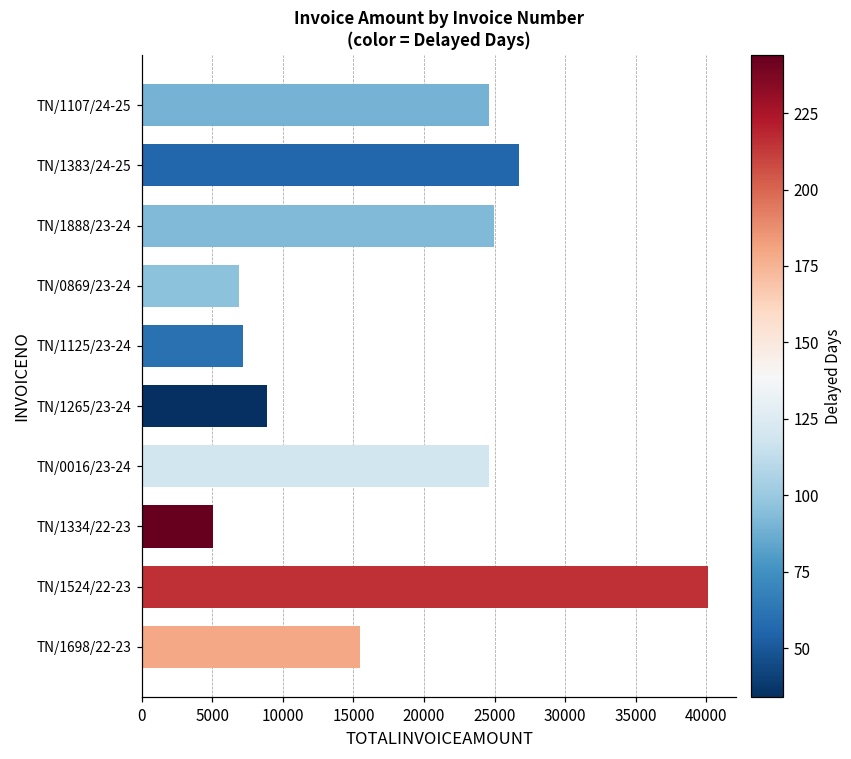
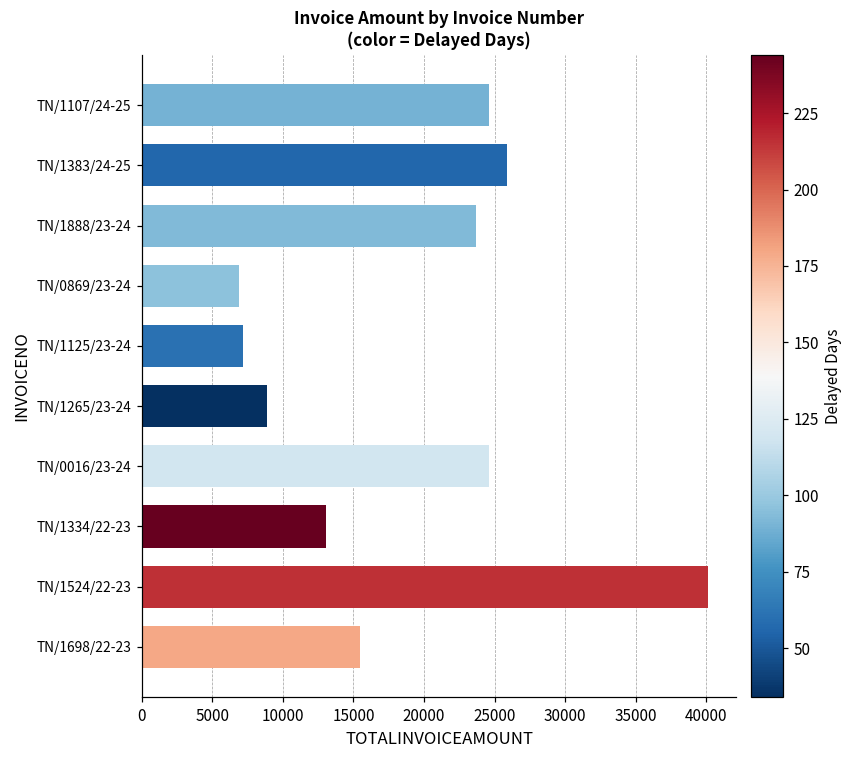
  {
    "TN/1107/24-25": 24600,
-   "TN/1383/24-25": 26700,
-   "TN/1888/23-24": 25000,
+   "TN/1383/24-25": 25900,
+   "TN/1888/23-24": 23700,
    "TN/0869/23-24": 6900,
    "TN/1125/23-24": 7200,
    "TN/1265/23-24": 8900,
    "TN/0016/23-24": 24600,
-   "TN/1334/22-23": 5100,
+   "TN/1334/22-23": 13100,
    "TN/1524/22-23": 40100,
    "TN/1698/22-23": 15400
  }
